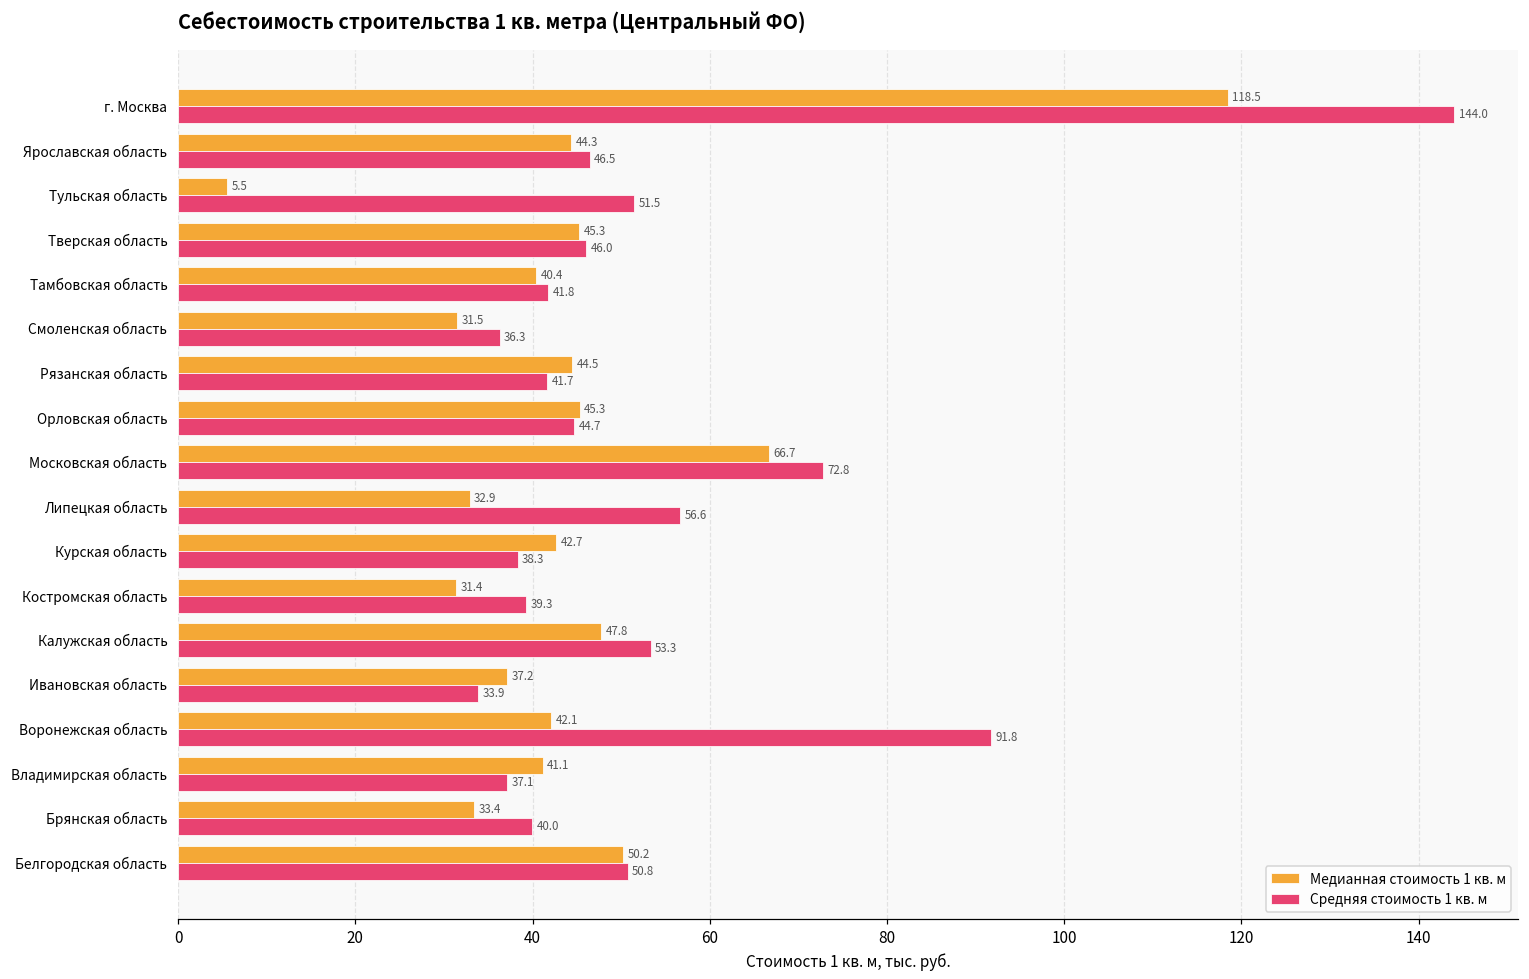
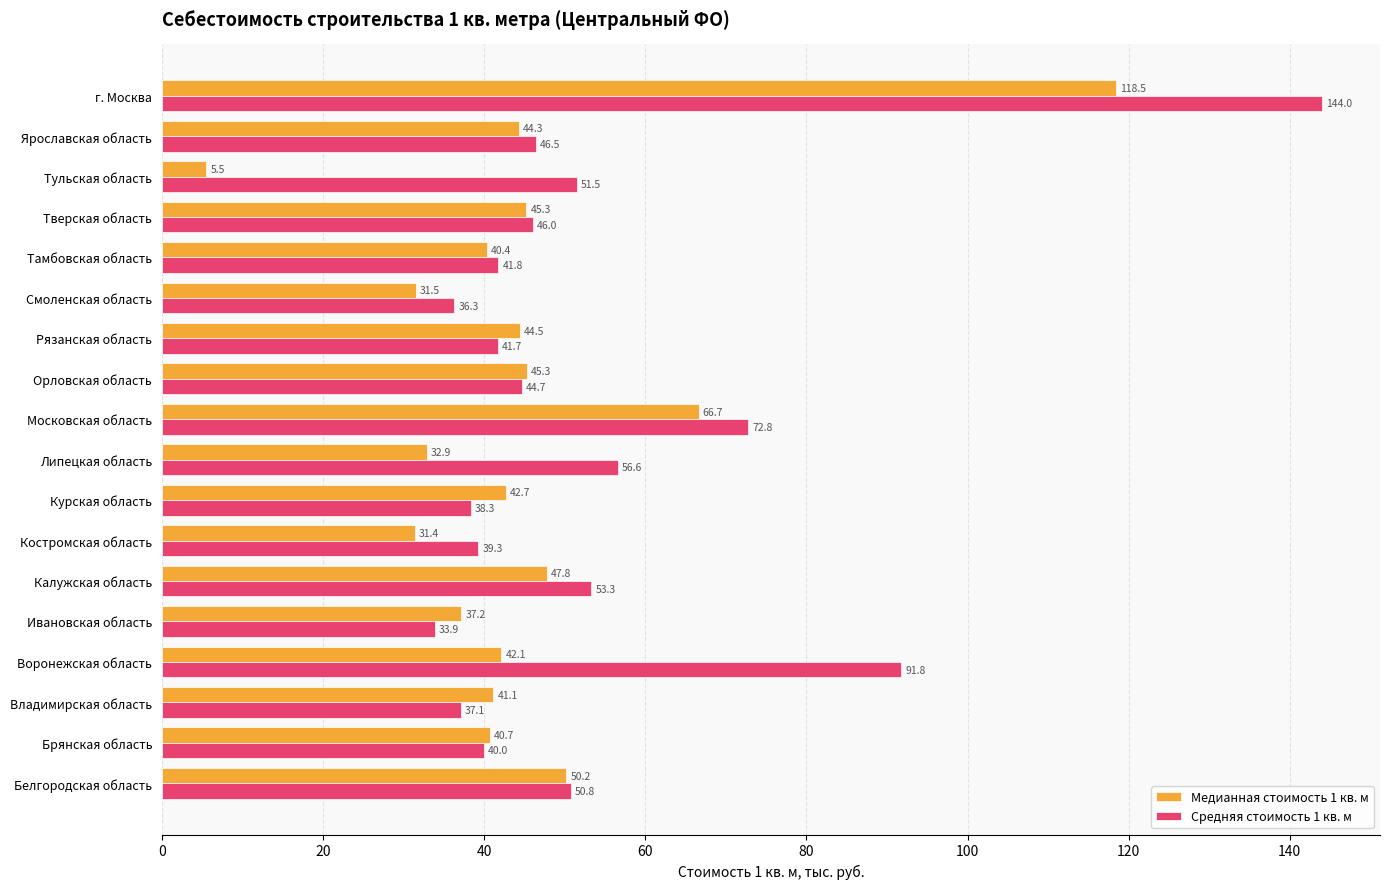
  {
    "Медианная стоимость 1 кв. м": {
      "г. Москва": 118.5,
      "Ярославская область": 44.3,
      "Тульская область": 5.5,
      "Тверская область": 45.3,
      "Тамбовская область": 40.4,
      "Смоленская область": 31.5,
      "Рязанская область": 44.5,
      "Орловская область": 45.3,
      "Московская область": 66.7,
      "Липецкая область": 32.9,
      "Курская область": 42.7,
      "Костромская область": 31.4,
      "Калужская область": 47.8,
      "Ивановская область": 37.2,
      "Воронежская область": 42.1,
      "Владимирская область": 41.1,
-     "Брянская область": 33.4,
+     "Брянская область": 40.7,
      "Белгородская область": 50.2
    },
    "Средняя стоимость 1 кв. м": {
      "г. Москва": 144.0,
      "Ярославская область": 46.5,
      "Тульская область": 51.5,
      "Тверская область": 46.0,
      "Тамбовская область": 41.8,
      "Смоленская область": 36.3,
      "Рязанская область": 41.7,
      "Орловская область": 44.7,
      "Московская область": 72.8,
      "Липецкая область": 56.6,
      "Курская область": 38.3,
      "Костромская область": 39.3,
      "Калужская область": 53.3,
      "Ивановская область": 33.9,
      "Воронежская область": 91.8,
      "Владимирская область": 37.1,
      "Брянская область": 40.0,
      "Белгородская область": 50.8
    }
  }
